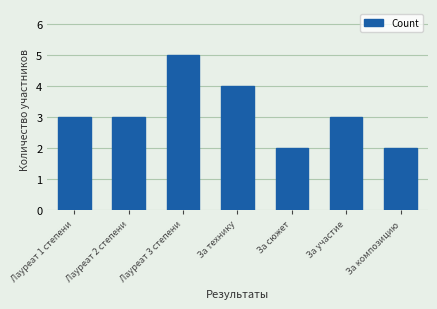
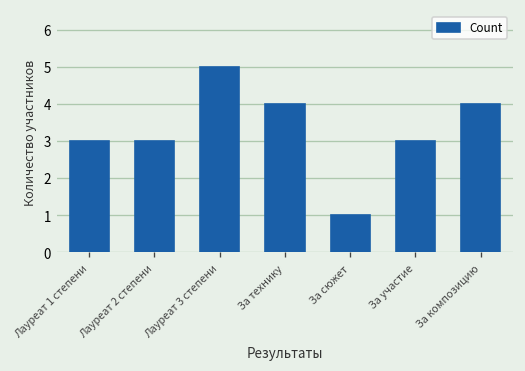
  {
    "Лауреат 1 степени": 3,
    "Лауреат 2 степени": 3,
    "Лауреат 3 степени": 5,
    "За технику": 4,
-   "За сюжет": 2,
+   "За сюжет": 1,
    "За участие": 3,
-   "За композицию": 2
+   "За композицию": 4
  }
